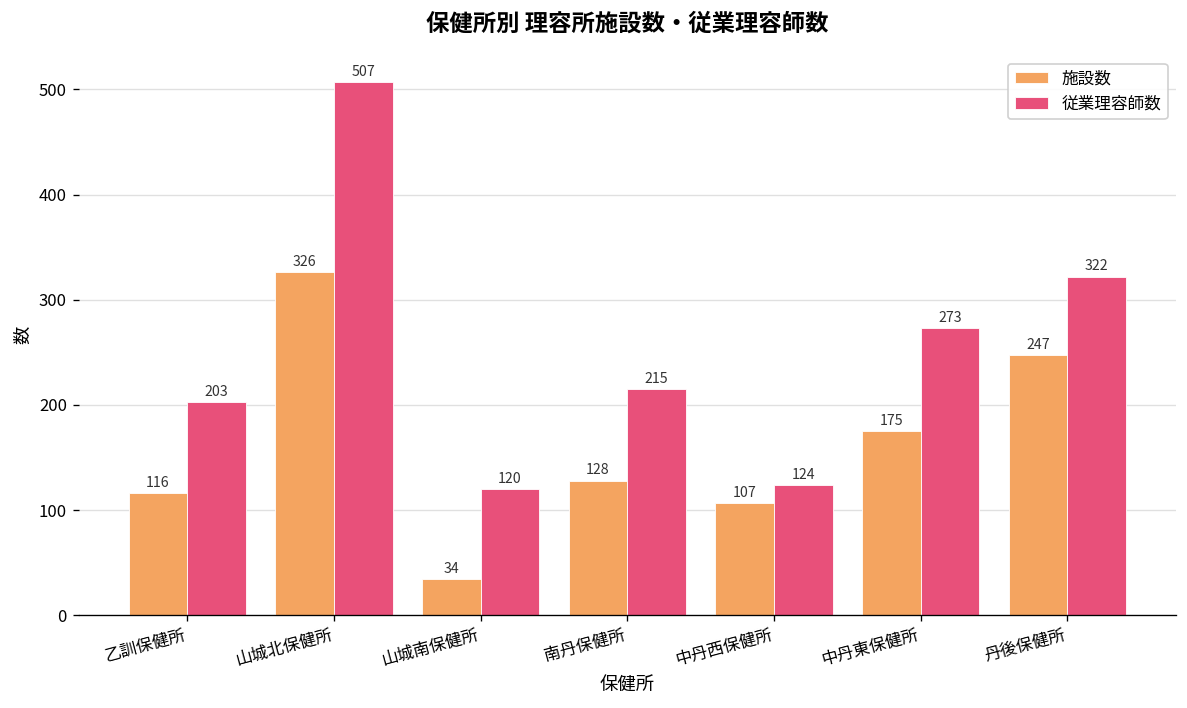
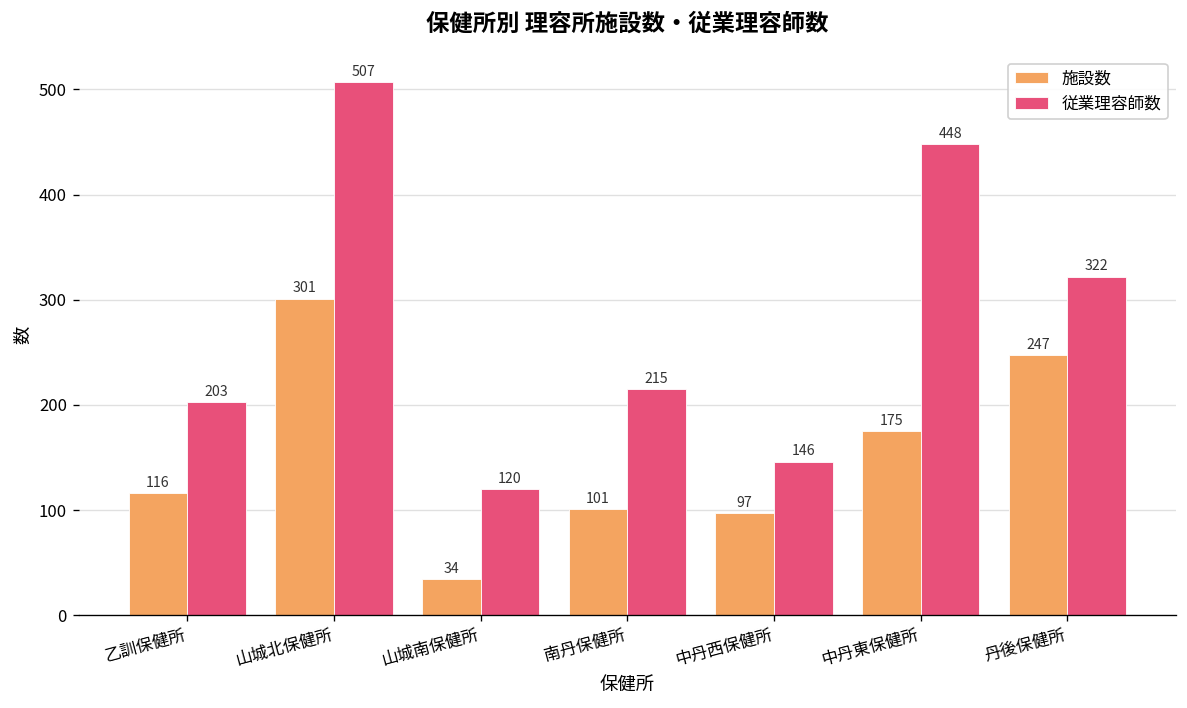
  {
    "施設数": {
      "乙訓保健所": 116,
-     "山城北保健所": 326,
+     "山城北保健所": 301,
      "山城南保健所": 34,
-     "南丹保健所": 128,
-     "中丹西保健所": 107,
+     "南丹保健所": 101,
+     "中丹西保健所": 97,
      "中丹東保健所": 175,
      "丹後保健所": 247
    },
    "従業理容師数": {
      "乙訓保健所": 203,
      "山城北保健所": 507,
      "山城南保健所": 120,
      "南丹保健所": 215,
-     "中丹西保健所": 124,
-     "中丹東保健所": 273,
+     "中丹西保健所": 146,
+     "中丹東保健所": 448,
      "丹後保健所": 322
    }
  }
